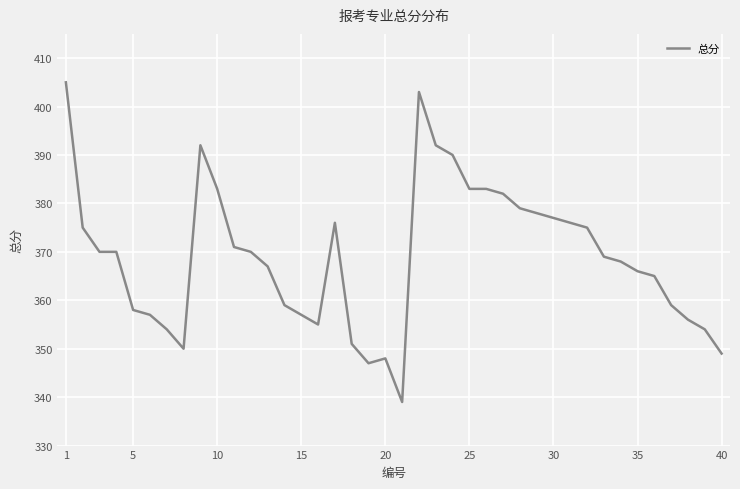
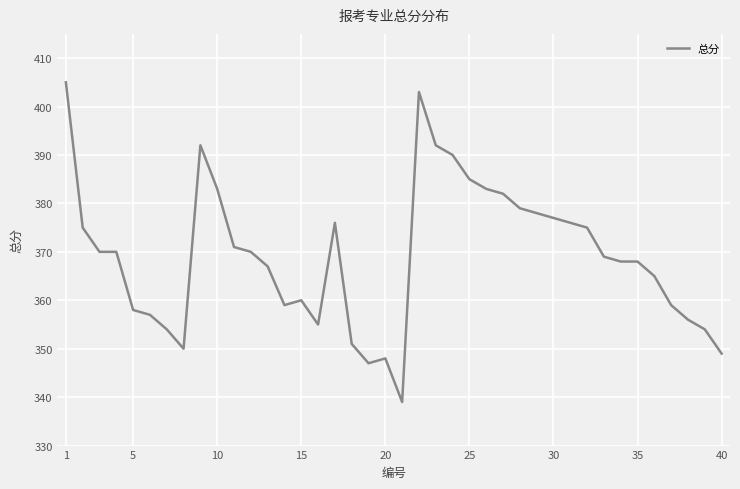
  {
    "1": 405,
    "5": 358,
    "10": 383,
-   "15": 357,
+   "15": 360,
    "20": 348,
-   "25": 383,
+   "25": 385,
    "30": 377,
-   "35": 366,
+   "35": 368,
    "40": 349
  }
